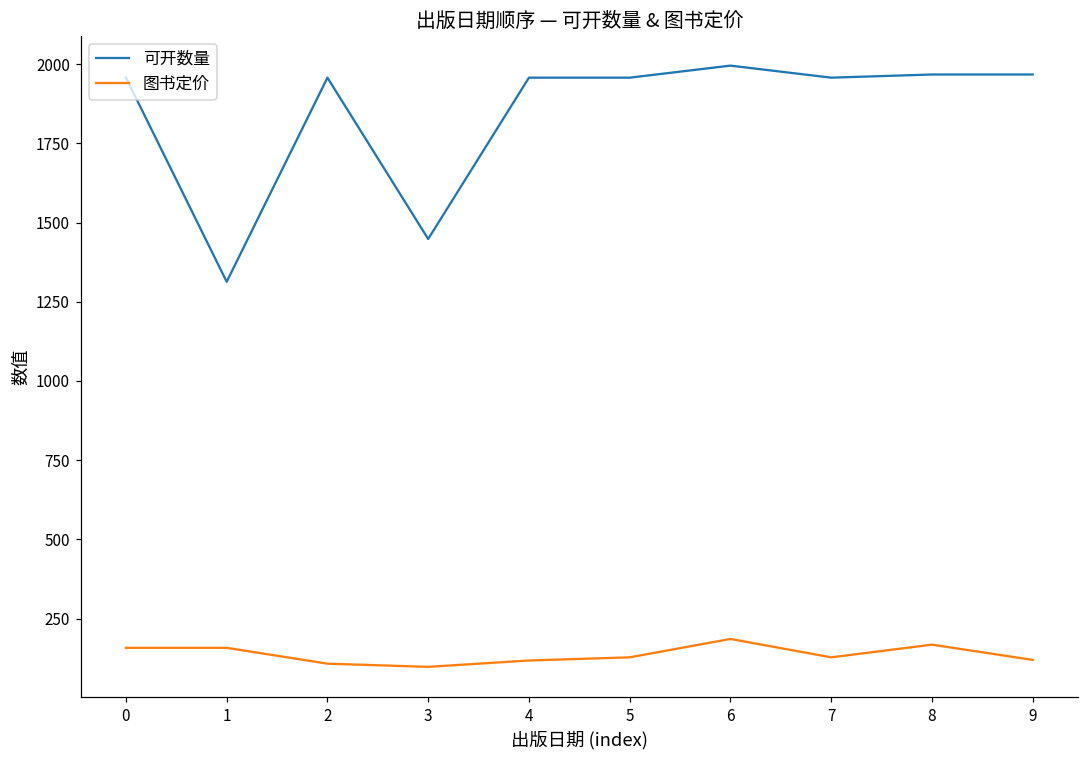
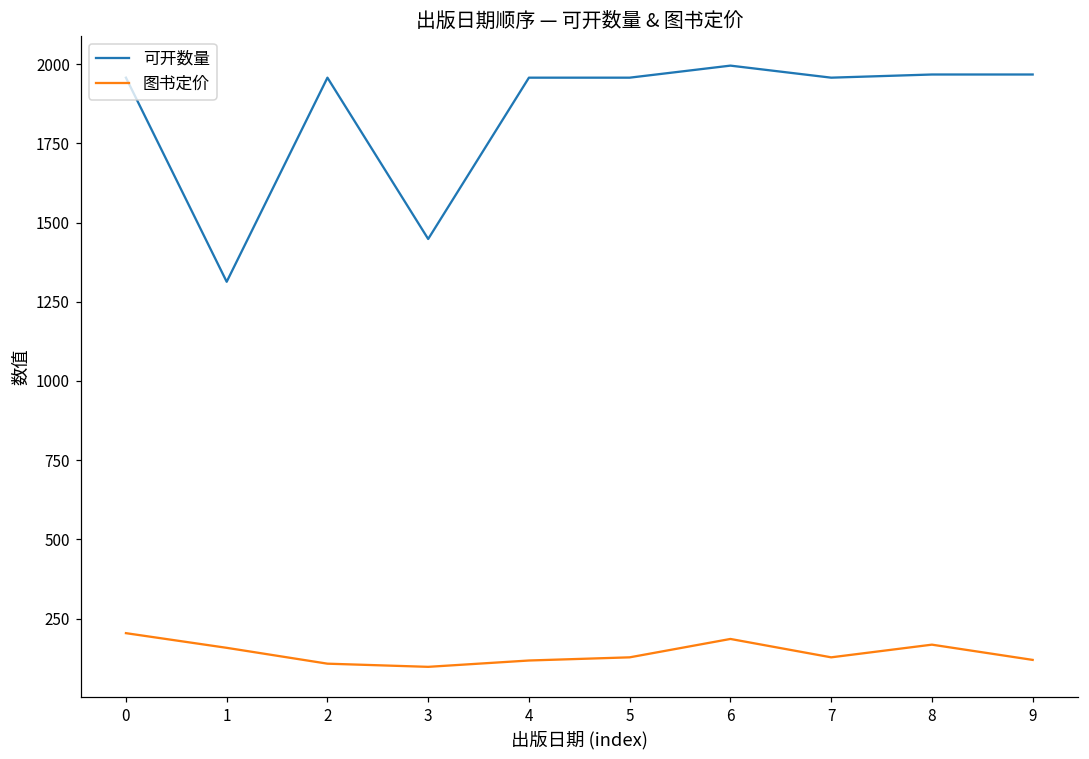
  {
    "可开数量": {
      "1": 1310,
      "2": 1960,
      "3": 1450,
      "4": 1960,
      "5": 1960,
      "6": 2000,
      "7": 1960,
      "8": 1970,
      "9": 1970
    },
    "图书定价": {
-     "0": 160,
+     "0": 200,
      "1": 160,
      "2": 110,
      "3": 100,
      "4": 120,
      "5": 130,
      "6": 190,
      "7": 130,
      "8": 170,
      "9": 120
    }
  }
